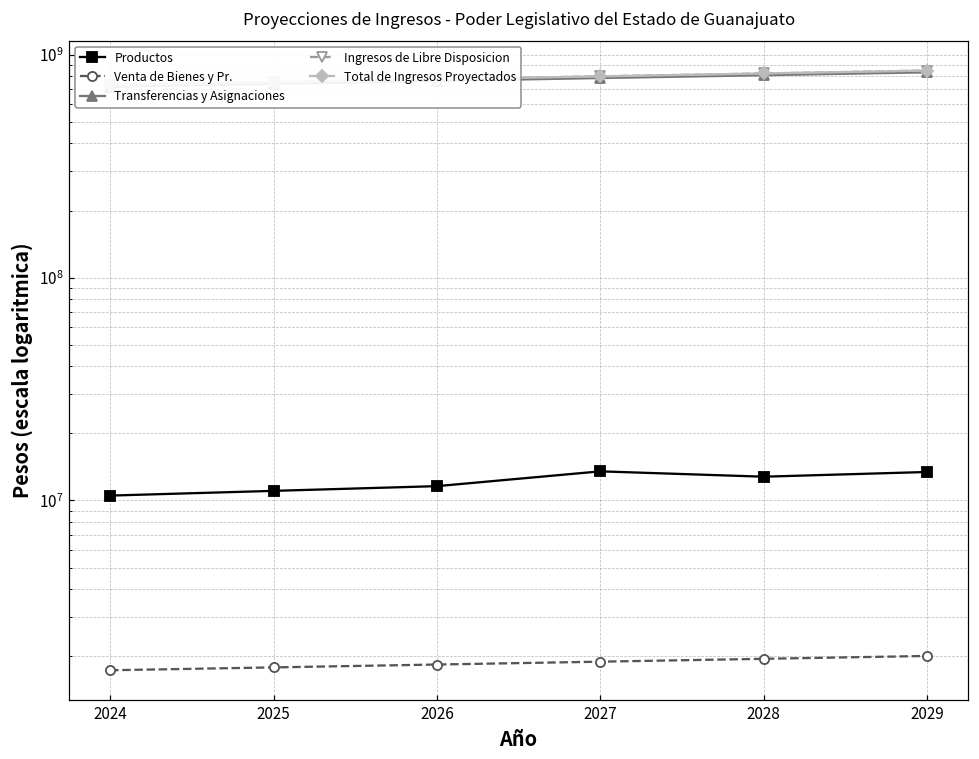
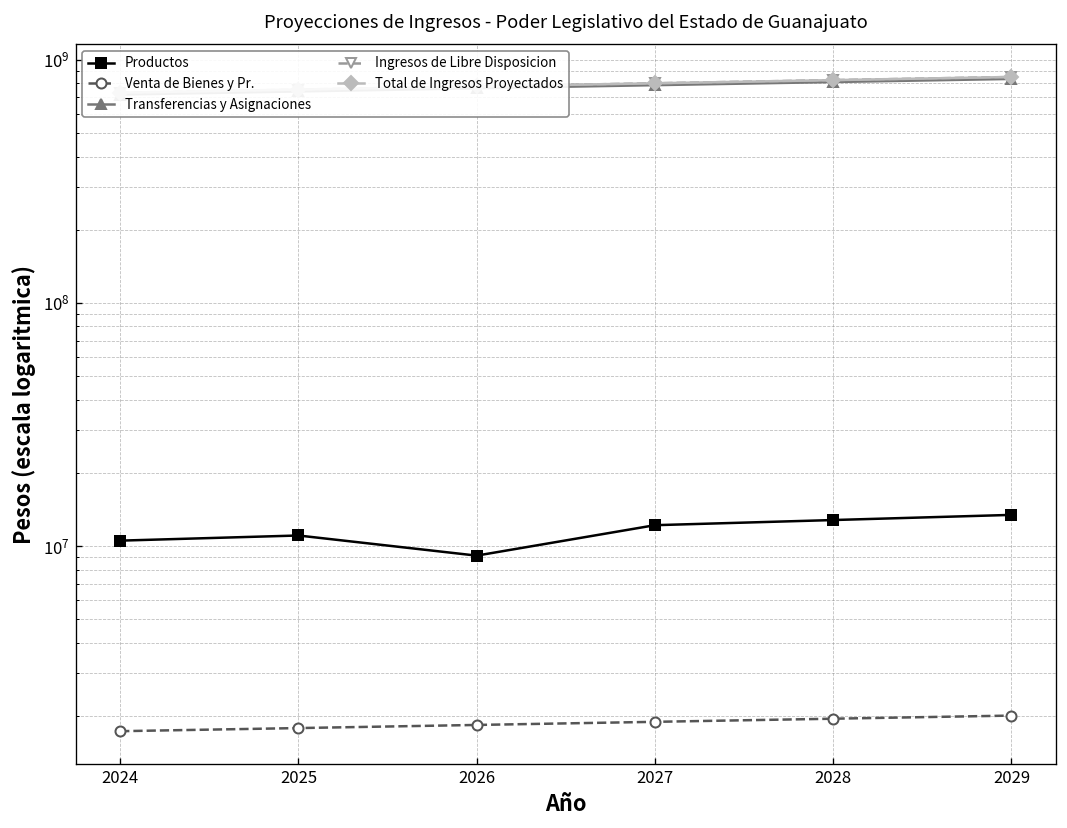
  {
    "Productos": {
      "2024": 11000000,
      "2025": 11000000,
-     "2026": 12000000,
-     "2027": 14000000,
+     "2026": 9000000,
+     "2027": 12000000,
      "2028": 13000000,
      "2029": 13000000
    }
  }
